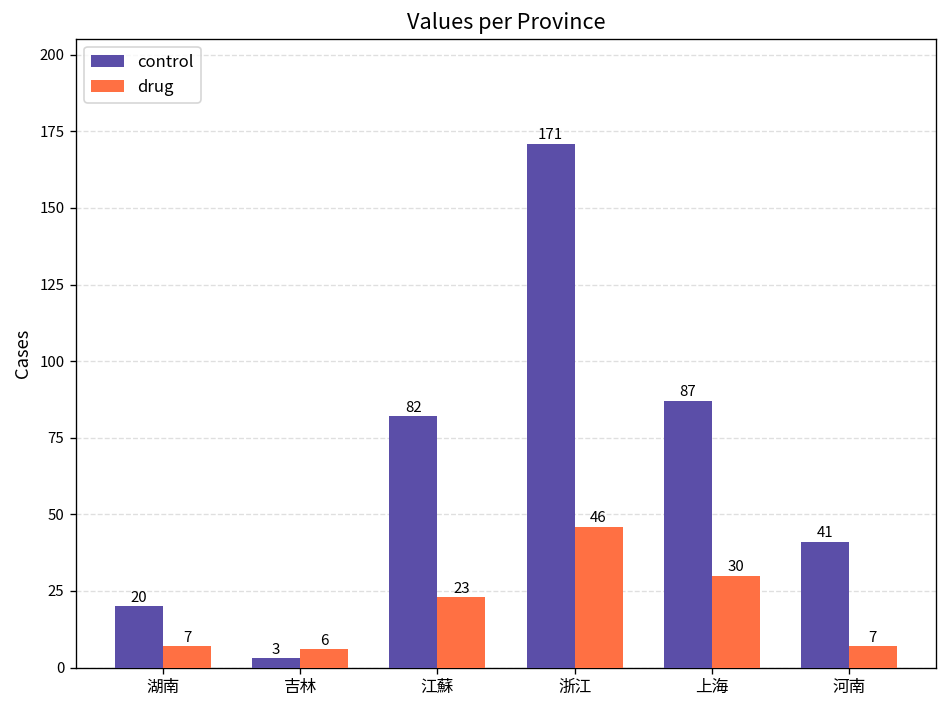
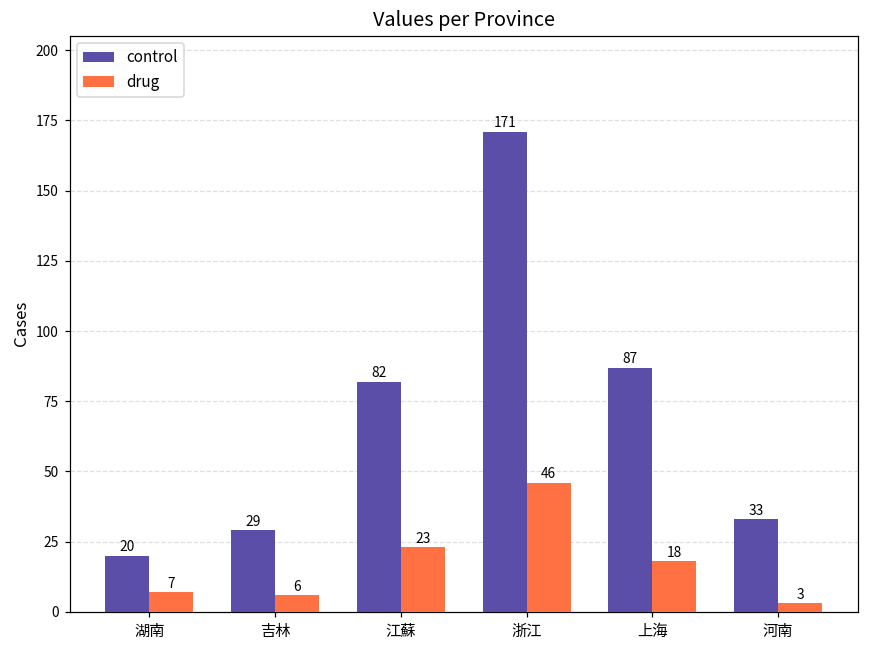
  {
    "control": {
      "湖南": 20,
-     "吉林": 3,
+     "吉林": 29,
      "江蘇": 82,
      "浙江": 171,
      "上海": 87,
-     "河南": 41
+     "河南": 33
    },
    "drug": {
      "湖南": 7,
      "吉林": 6,
      "江蘇": 23,
      "浙江": 46,
-     "上海": 30,
-     "河南": 7
+     "上海": 18,
+     "河南": 3
    }
  }
